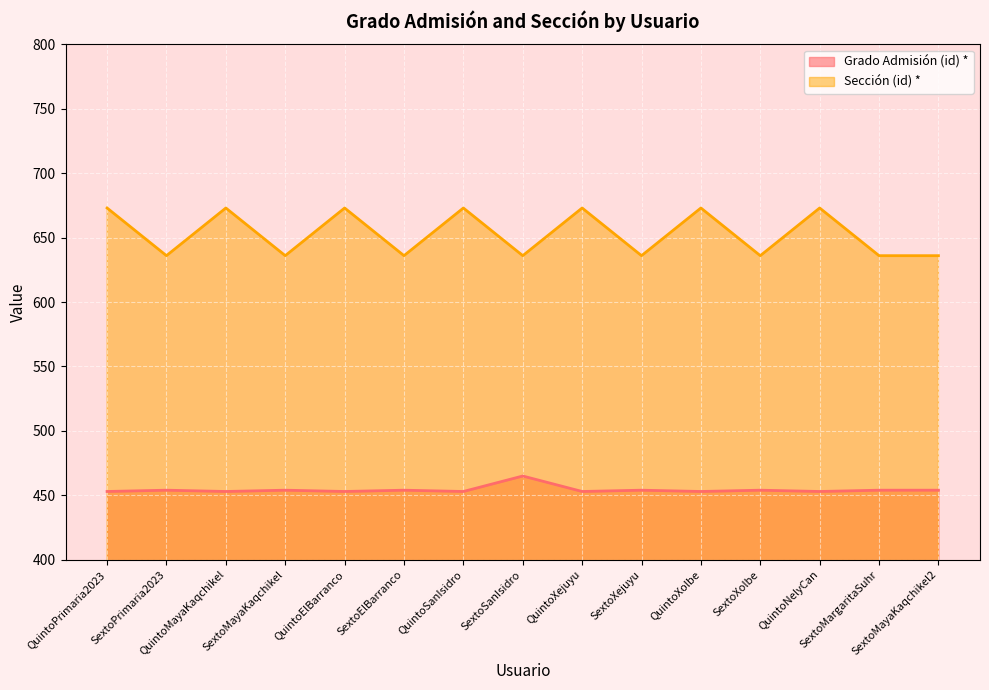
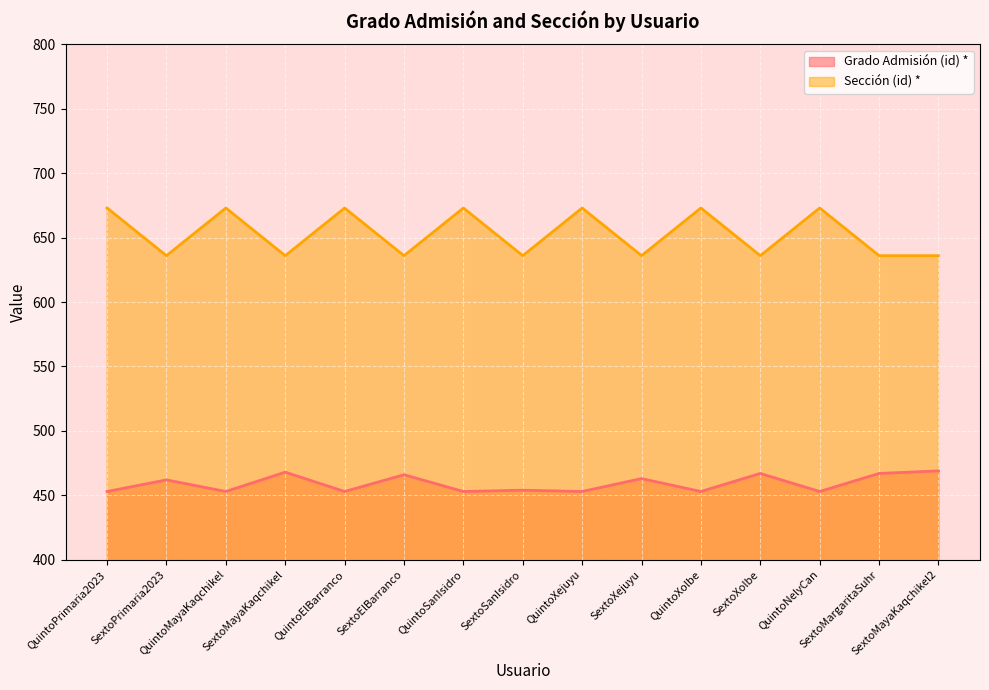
  {
    "Grado Admisión (id) *": {
      "QuintoPrimaria2023": 453,
-     "SextoPrimaria2023": 454,
+     "SextoPrimaria2023": 462,
      "QuintoMayaKaqchikel": 453,
-     "SextoMayaKaqchikel": 454,
+     "SextoMayaKaqchikel": 468,
      "QuintoElBarranco": 453,
-     "SextoElBarranco": 454,
+     "SextoElBarranco": 466,
      "QuintoSanIsidro": 453,
-     "SextoSanIsidro": 465,
+     "SextoSanIsidro": 454,
      "QuintoXejuyu": 453,
-     "SextoXejuyu": 454,
+     "SextoXejuyu": 463,
      "QuintoXolbe": 453,
-     "SextoXolbe": 454,
+     "SextoXolbe": 467,
      "QuintoNelyCan": 453,
-     "SextoMargaritaSuhr": 454,
-     "SextoMayaKaqchikel2": 454
+     "SextoMargaritaSuhr": 467,
+     "SextoMayaKaqchikel2": 469
    },
    "Sección (id) *": {
      "QuintoPrimaria2023": 673,
      "SextoPrimaria2023": 636,
      "QuintoMayaKaqchikel": 673,
      "SextoMayaKaqchikel": 636,
      "QuintoElBarranco": 673,
      "SextoElBarranco": 636,
      "QuintoSanIsidro": 673,
      "SextoSanIsidro": 636,
      "QuintoXejuyu": 673,
      "SextoXejuyu": 636,
      "QuintoXolbe": 673,
      "SextoXolbe": 636,
      "QuintoNelyCan": 673,
      "SextoMargaritaSuhr": 636,
      "SextoMayaKaqchikel2": 636
    }
  }
